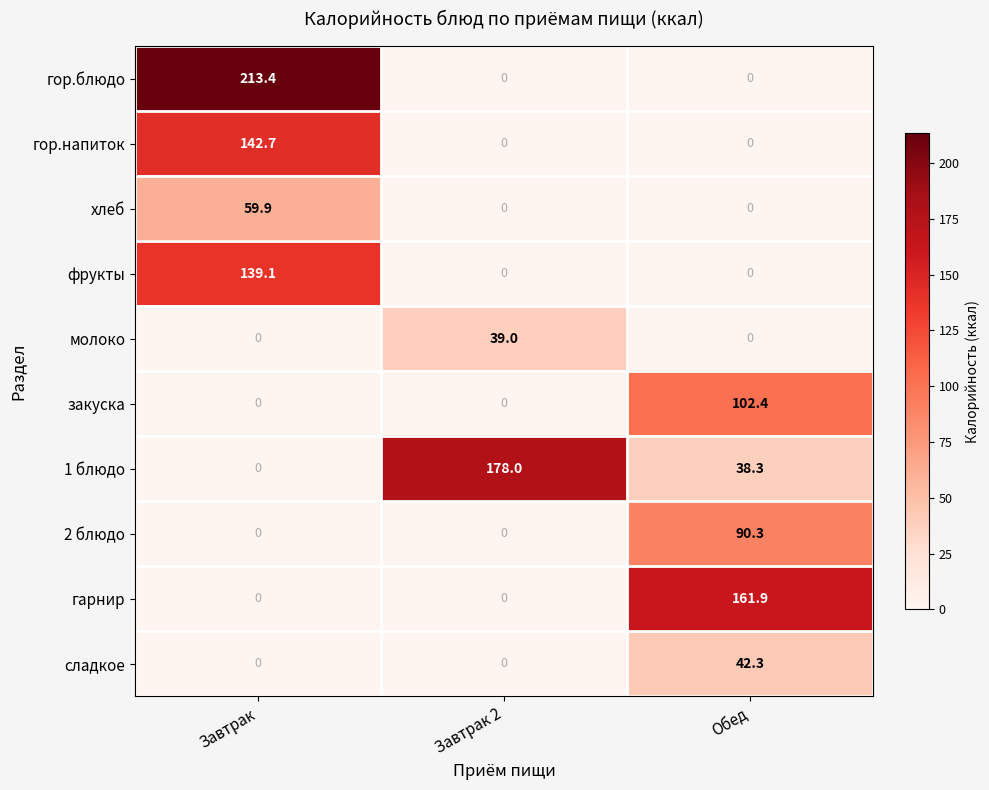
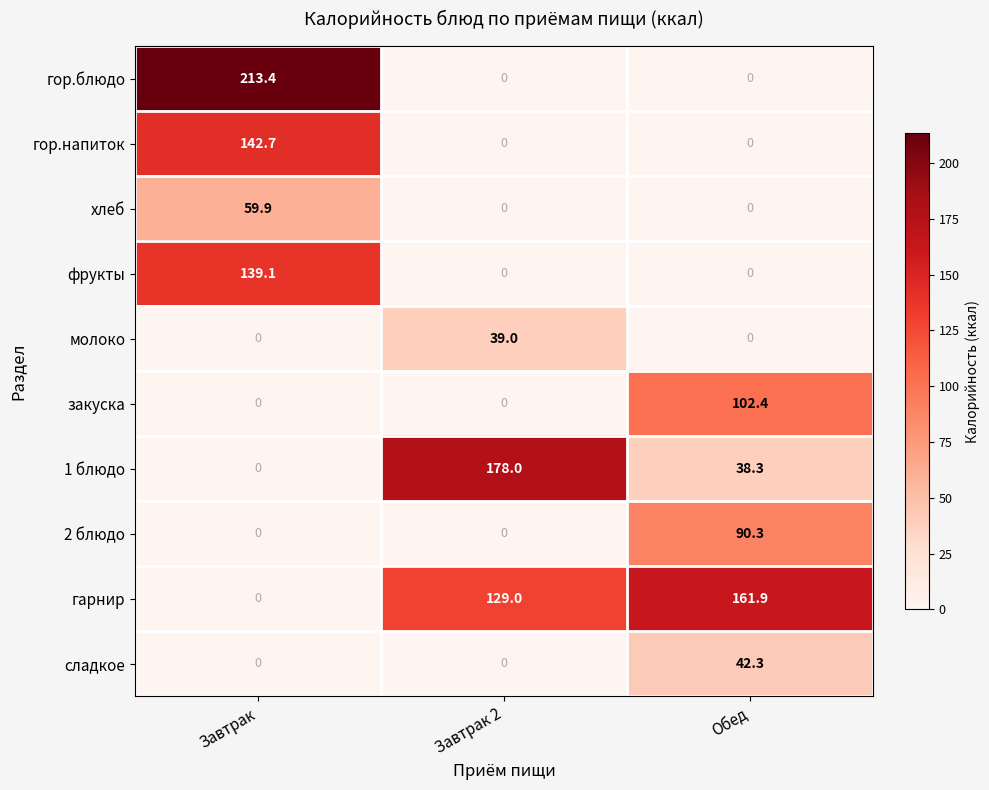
  {
    "гор.блюдо": {
      "Завтрак": 213.4,
      "Завтрак 2": 0,
      "Обед": 0
    },
    "гор.напиток": {
      "Завтрак": 142.7,
      "Завтрак 2": 0,
      "Обед": 0
    },
    "хлеб": {
      "Завтрак": 59.9,
      "Завтрак 2": 0,
      "Обед": 0
    },
    "фрукты": {
      "Завтрак": 139.1,
      "Завтрак 2": 0,
      "Обед": 0
    },
    "молоко": {
      "Завтрак": 0,
      "Завтрак 2": 39.0,
      "Обед": 0
    },
    "закуска": {
      "Завтрак": 0,
      "Завтрак 2": 0,
      "Обед": 102.4
    },
    "1 блюдо": {
      "Завтрак": 0,
      "Завтрак 2": 178.0,
      "Обед": 38.3
    },
    "2 блюдо": {
      "Завтрак": 0,
      "Завтрак 2": 0,
      "Обед": 90.3
    },
    "гарнир": {
      "Завтрак": 0,
-     "Завтрак 2": 0,
+     "Завтрак 2": 129.0,
      "Обед": 161.9
    },
    "сладкое": {
      "Завтрак": 0,
      "Завтрак 2": 0,
      "Обед": 42.3
    }
  }
